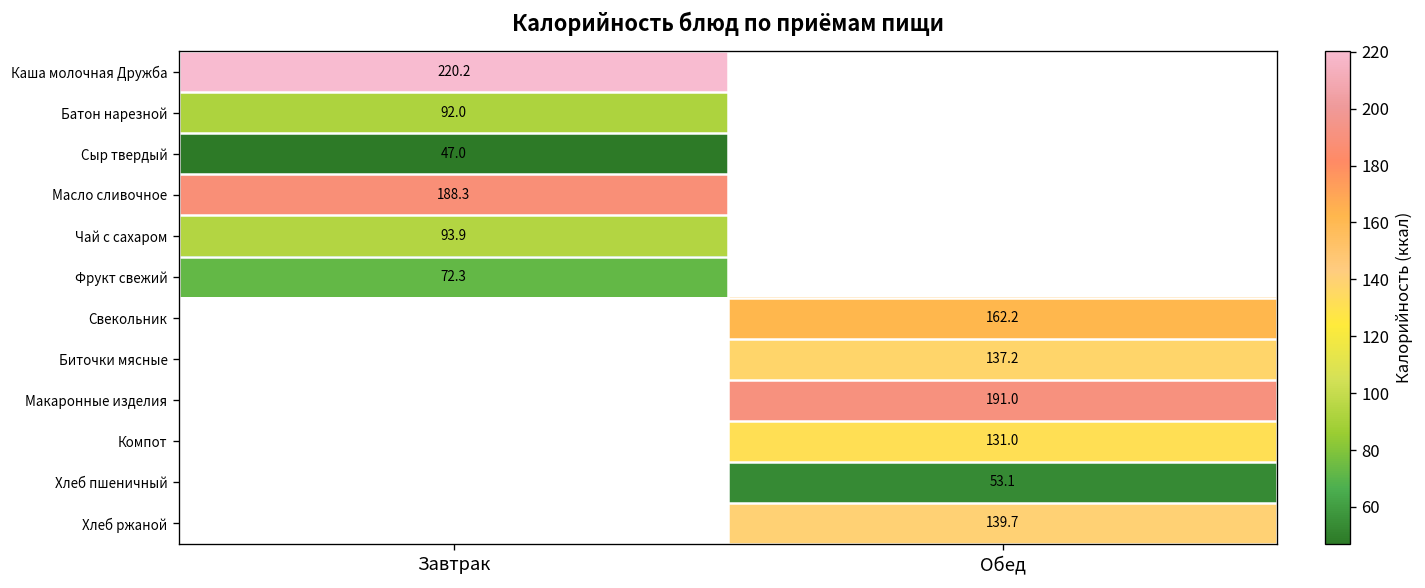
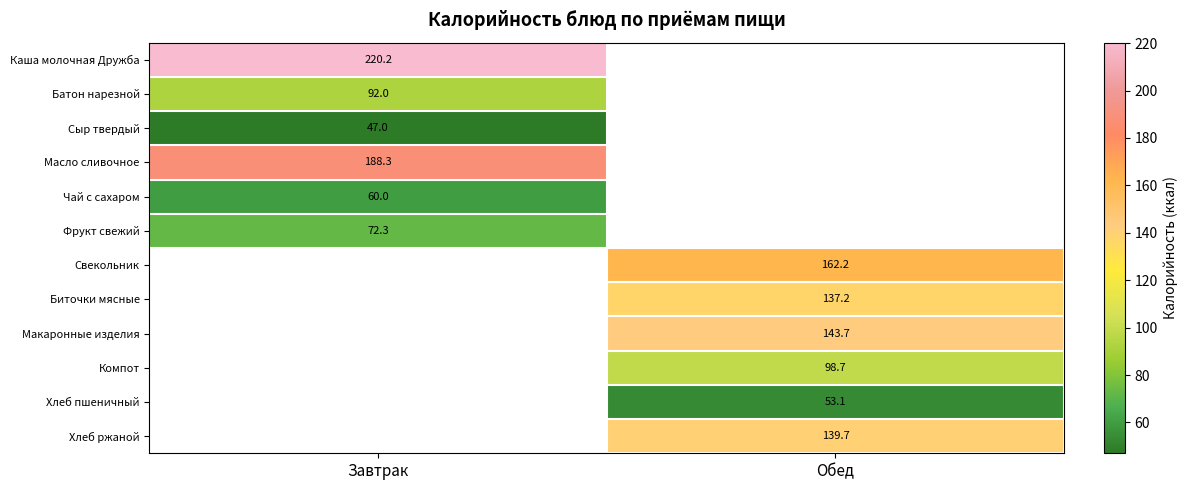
  {
    "Каша молочная Дружба": {
      "Завтрак": 220.2
    },
    "Батон нарезной": {
      "Завтрак": 92.0
    },
    "Сыр твердый": {
      "Завтрак": 47.0
    },
    "Масло сливочное": {
      "Завтрак": 188.3
    },
    "Чай с сахаром": {
-     "Завтрак": 93.9
+     "Завтрак": 60.0
    },
    "Фрукт свежий": {
      "Завтрак": 72.3
    },
    "Свекольник": {
      "Обед": 162.2
    },
    "Биточки мясные": {
      "Обед": 137.2
    },
    "Макаронные изделия": {
-     "Обед": 191.0
+     "Обед": 143.7
    },
    "Компот": {
-     "Обед": 131.0
+     "Обед": 98.7
    },
    "Хлеб пшеничный": {
      "Обед": 53.1
    },
    "Хлеб ржаной": {
      "Обед": 139.7
    }
  }
